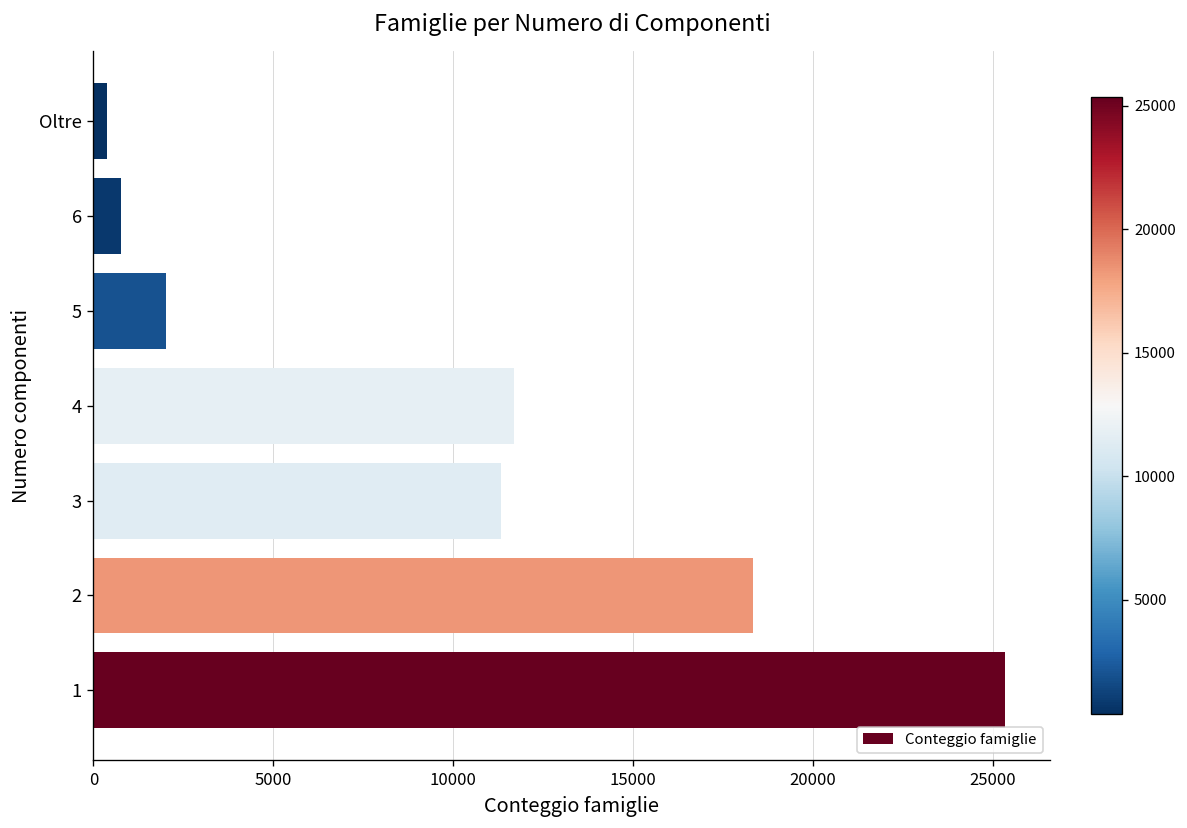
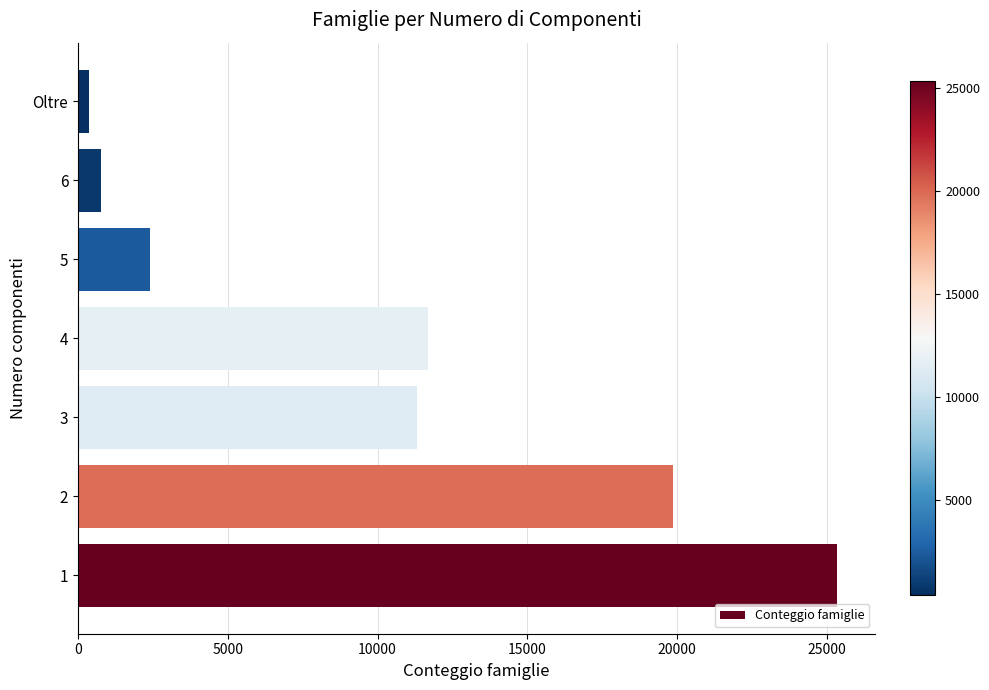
  {
    "Oltre": 400,
    "6": 800,
-   "5": 2000,
+   "5": 2400,
    "4": 11700,
    "3": 11300,
-   "2": 18300,
+   "2": 19800,
    "1": 25300
  }
